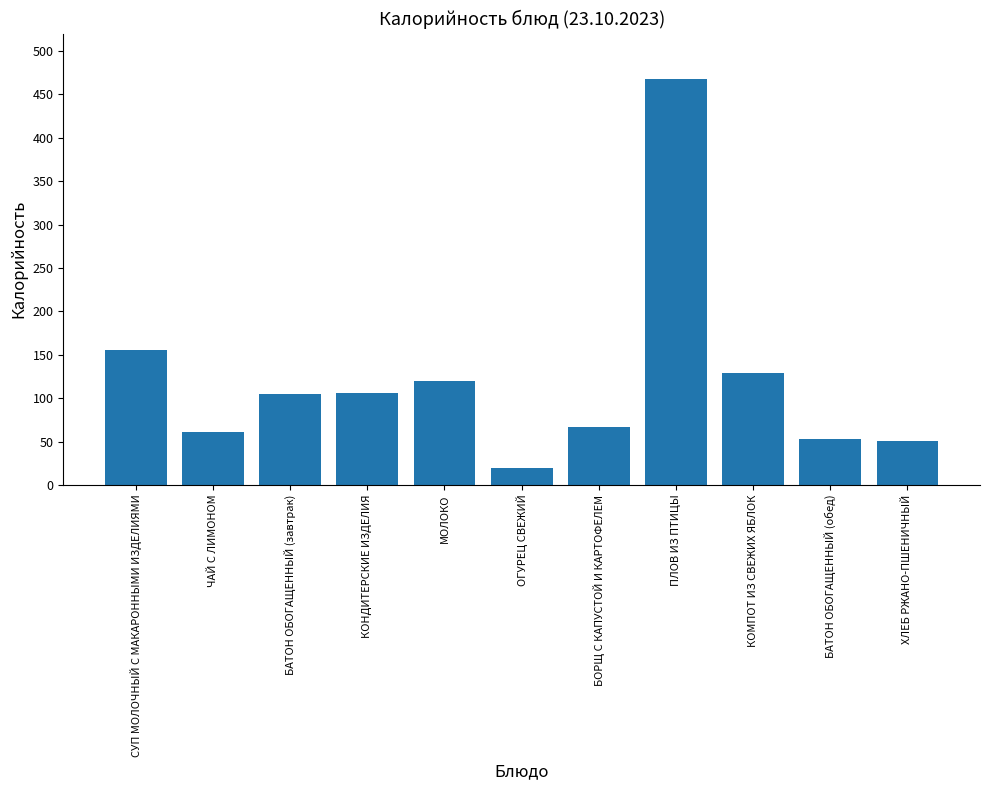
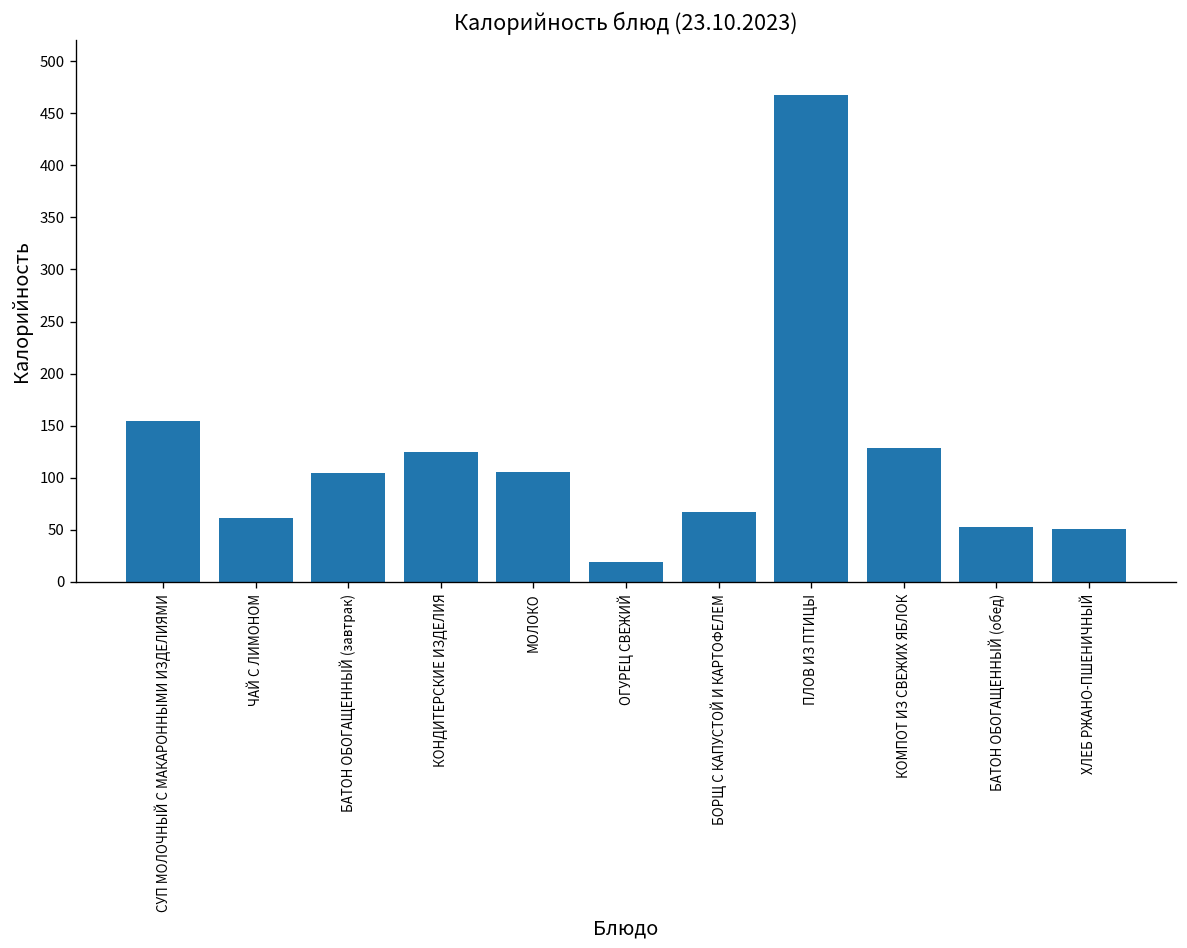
  {
    "СУП МОЛОЧНЫЙ С МАКАРОННЫМИ ИЗДЕЛИЯМИ": 160,
    "ЧАЙ С ЛИМОНОМ": 60,
    "БАТОН ОБОГАЩЕННЫЙ (завтрак)": 100,
-   "КОНДИТЕРСКИЕ ИЗДЕЛИЯ": 110,
-   "МОЛОКО": 120,
+   "КОНДИТЕРСКИЕ ИЗДЕЛИЯ": 130,
+   "МОЛОКО": 110,
    "ОГУРЕЦ СВЕЖИЙ": 20,
    "БОРЩ С КАПУСТОЙ И КАРТОФЕЛЕМ": 70,
    "ПЛОВ ИЗ ПТИЦЫ": 470,
    "КОМПОТ ИЗ СВЕЖИХ ЯБЛОК": 130,
    "БАТОН ОБОГАЩЕННЫЙ (обед)": 50,
    "ХЛЕБ РЖАНО-ПШЕНИЧНЫЙ": 50
  }
